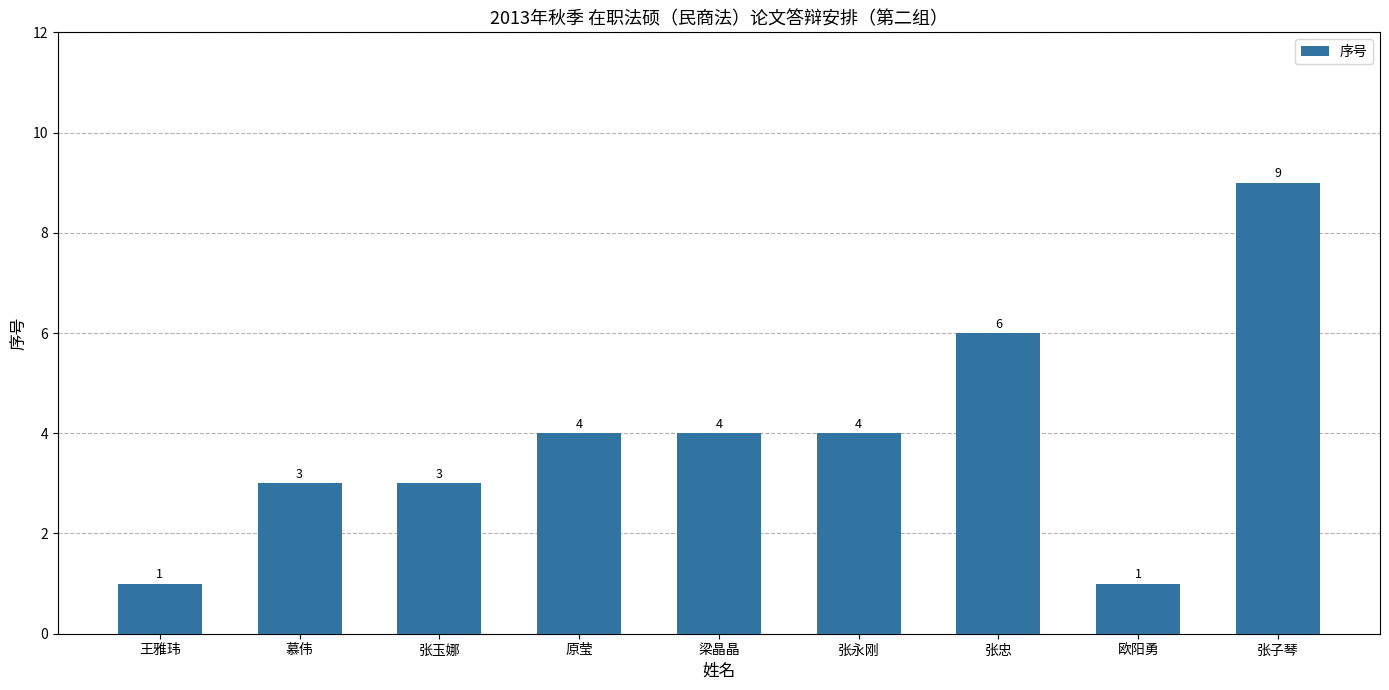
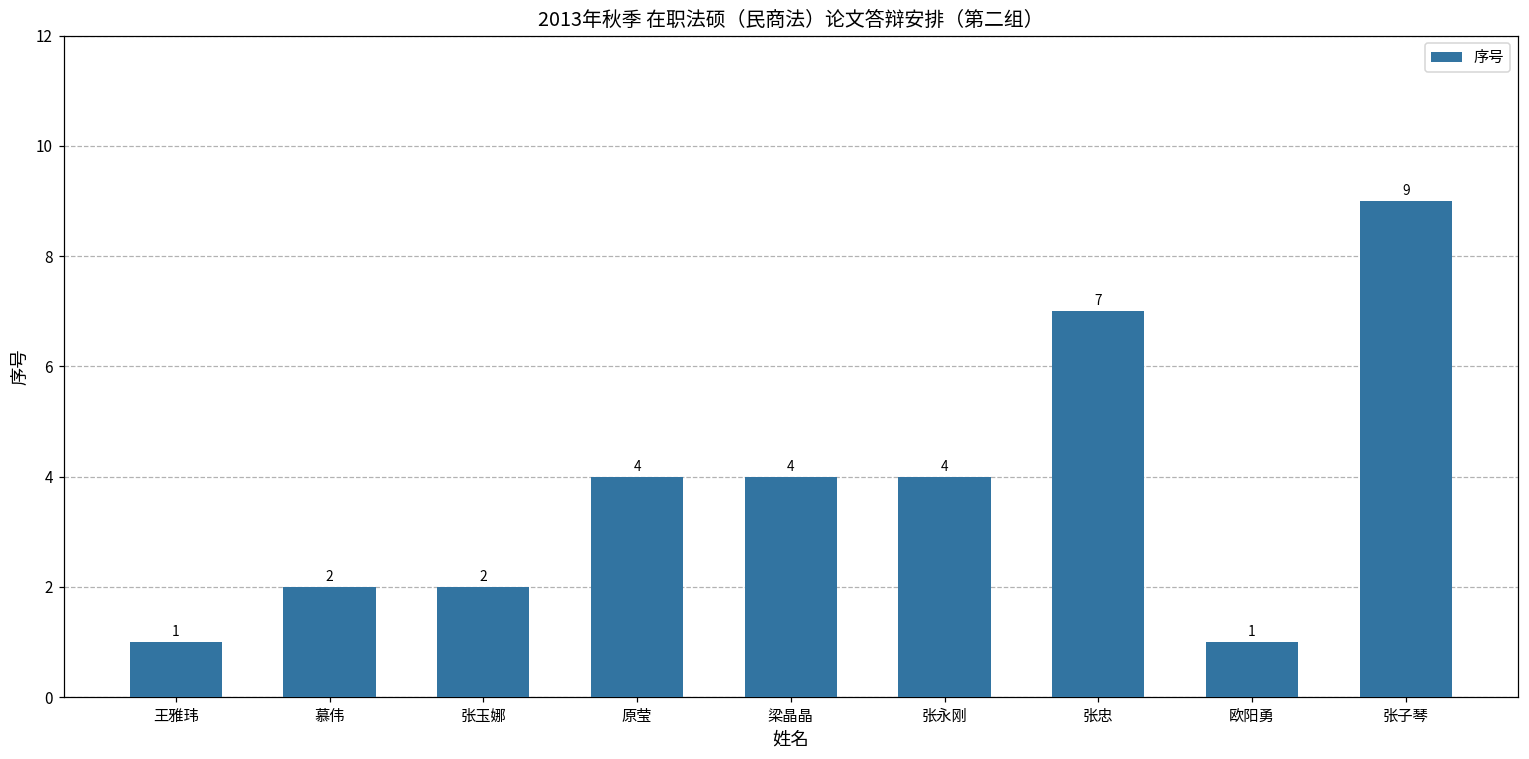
  {
    "王雅玮": 1,
-   "慕伟": 3,
-   "张玉娜": 3,
+   "慕伟": 2,
+   "张玉娜": 2,
    "原莹": 4,
    "梁晶晶": 4,
    "张永刚": 4,
-   "张忠": 6,
+   "张忠": 7,
    "欧阳勇": 1,
    "张子琴": 9
  }
